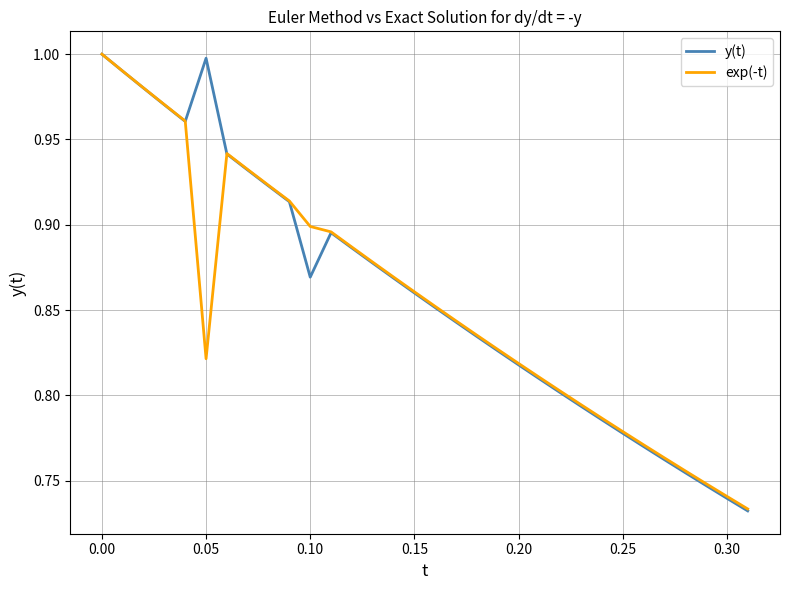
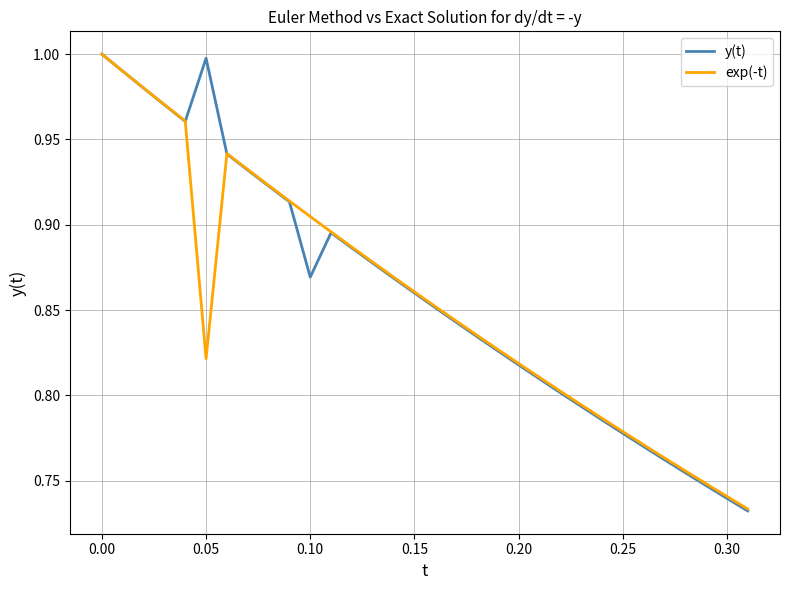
  {
    "y(t)": {
      "0.05": 0.998,
      "0.10": 0.869
    },
    "exp(-t)": {
      "0.05": 0.821,
-     "0.10": 0.899
+     "0.10": 0.905
    }
  }
